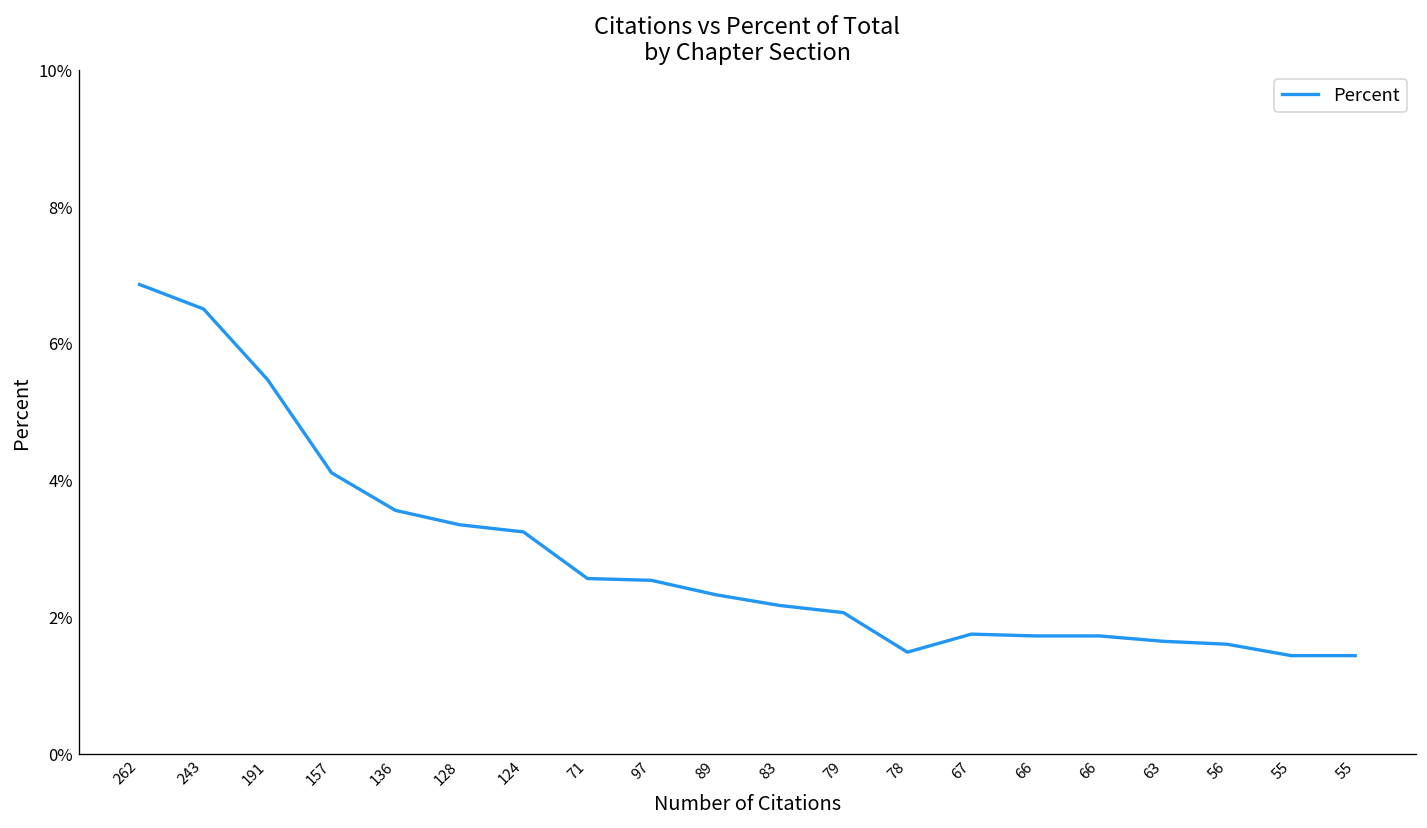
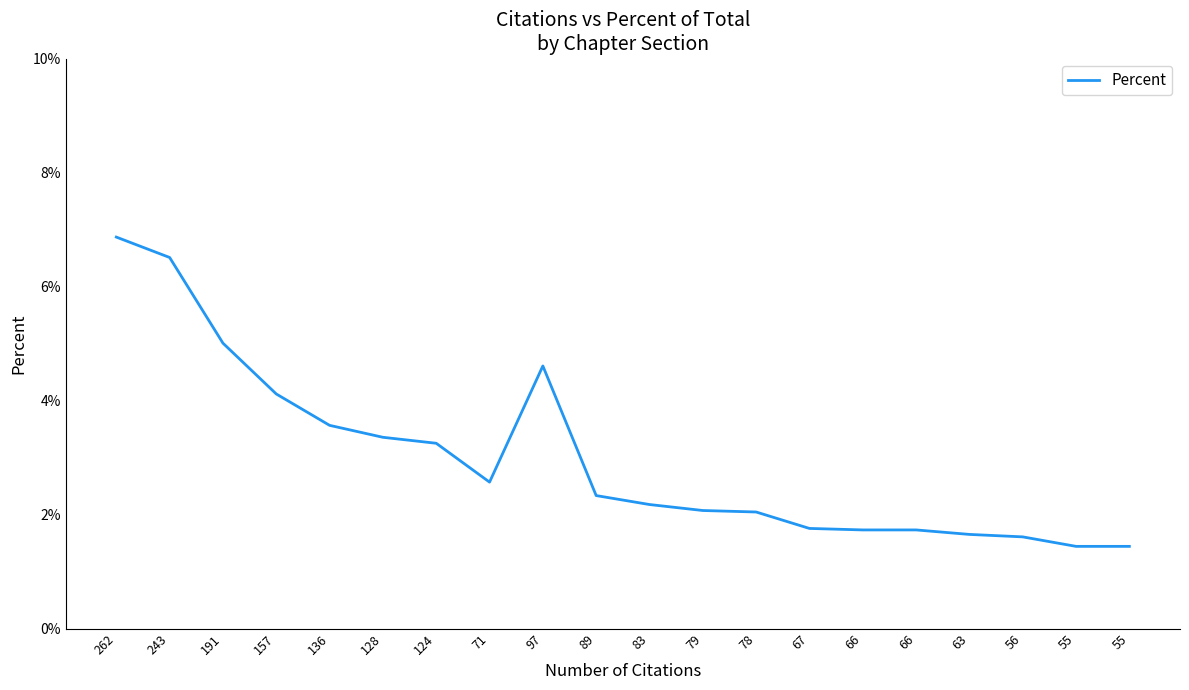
  {
    "262": "6.9%",
    "243": "6.5%",
-   "191": "5.5%",
+   "191": "5.0%",
    "157": "4.1%",
    "136": "3.6%",
    "128": "3.4%",
    "124": "3.3%",
    "71": "2.6%",
-   "97": "2.5%",
+   "97": "4.6%",
    "89": "2.3%",
    "83": "2.2%",
    "79": "2.1%",
-   "78": "1.5%",
+   "78": "2.0%",
    "67": "1.8%",
    "63": "1.7%",
    "56": "1.6%"
  }
